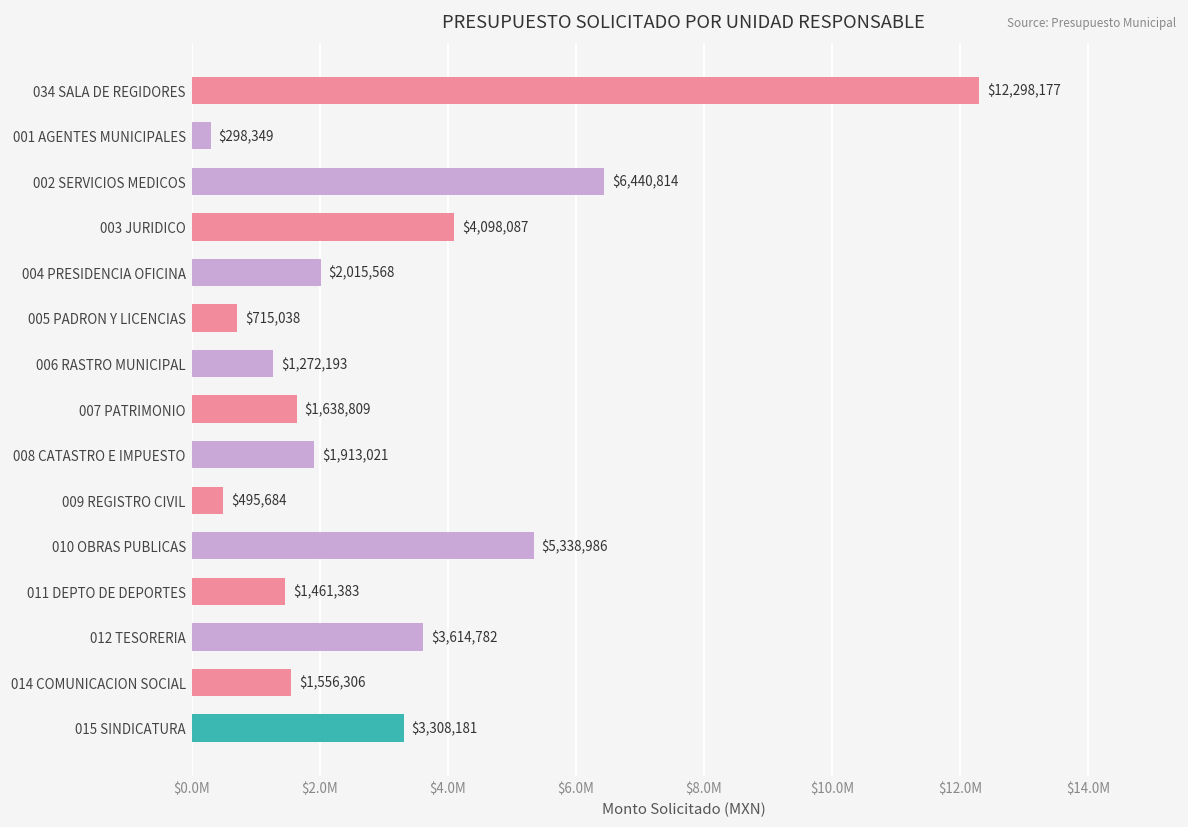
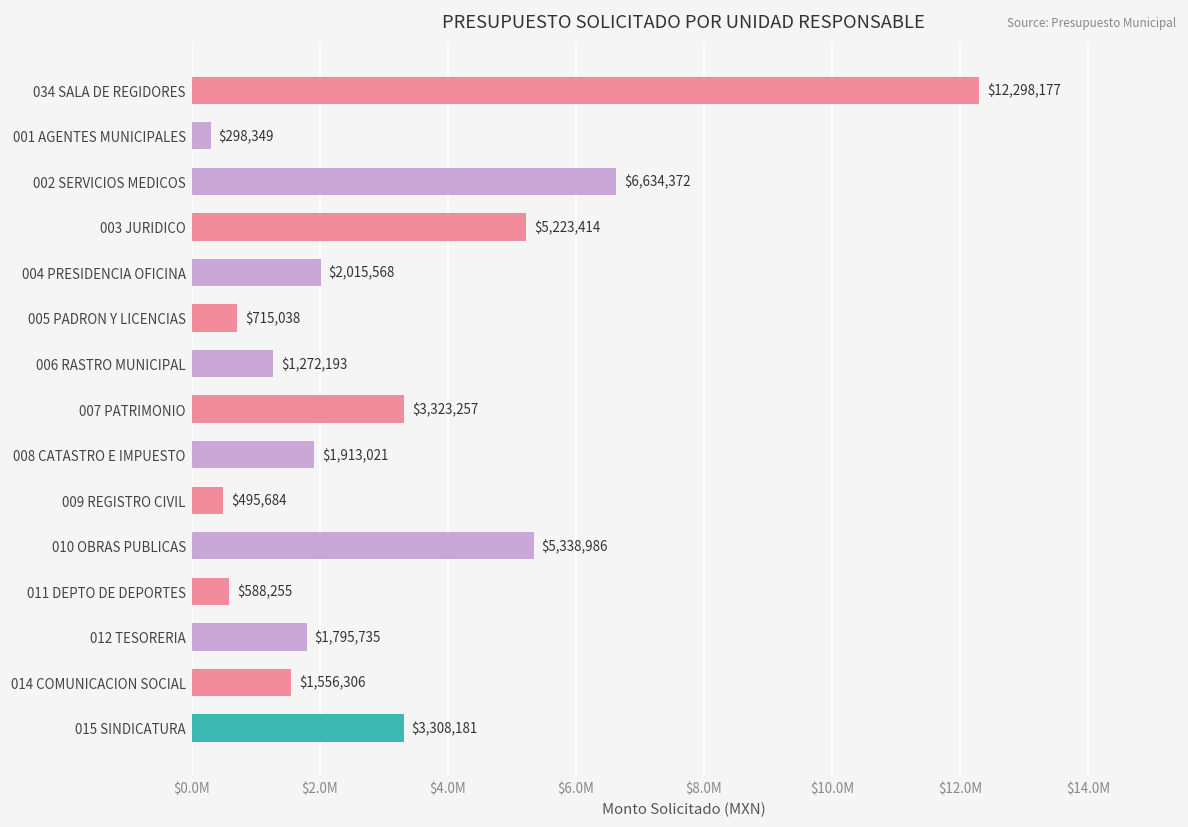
  {
    "034 SALA DE REGIDORES": "$12,298,177",
    "001 AGENTES MUNICIPALES": "$298,349",
-   "002 SERVICIOS MEDICOS": "$6,440,814",
-   "003 JURIDICO": "$4,098,087",
+   "002 SERVICIOS MEDICOS": "$6,634,372",
+   "003 JURIDICO": "$5,223,414",
    "004 PRESIDENCIA OFICINA": "$2,015,568",
    "005 PADRON Y LICENCIAS": "$715,038",
    "006 RASTRO MUNICIPAL": "$1,272,193",
-   "007 PATRIMONIO": "$1,638,809",
+   "007 PATRIMONIO": "$3,323,257",
    "008 CATASTRO E IMPUESTO": "$1,913,021",
    "009 REGISTRO CIVIL": "$495,684",
    "010 OBRAS PUBLICAS": "$5,338,986",
-   "011 DEPTO DE DEPORTES": "$1,461,383",
-   "012 TESORERIA": "$3,614,782",
+   "011 DEPTO DE DEPORTES": "$588,255",
+   "012 TESORERIA": "$1,795,735",
    "014 COMUNICACION SOCIAL": "$1,556,306",
    "015 SINDICATURA": "$3,308,181"
  }
